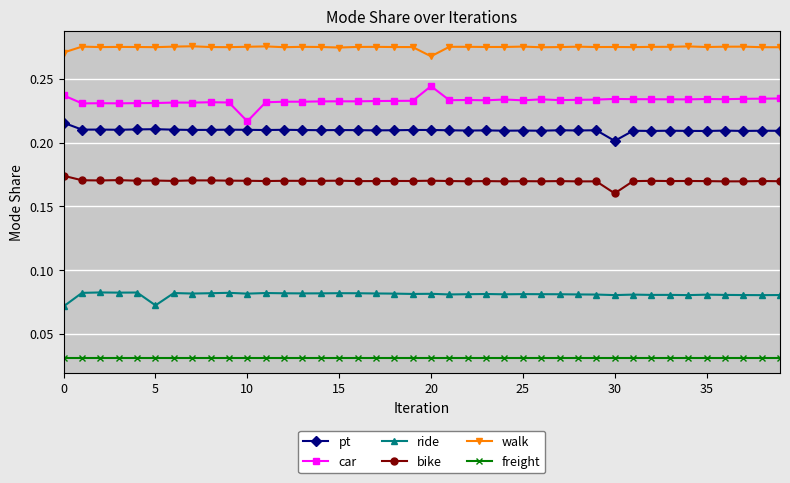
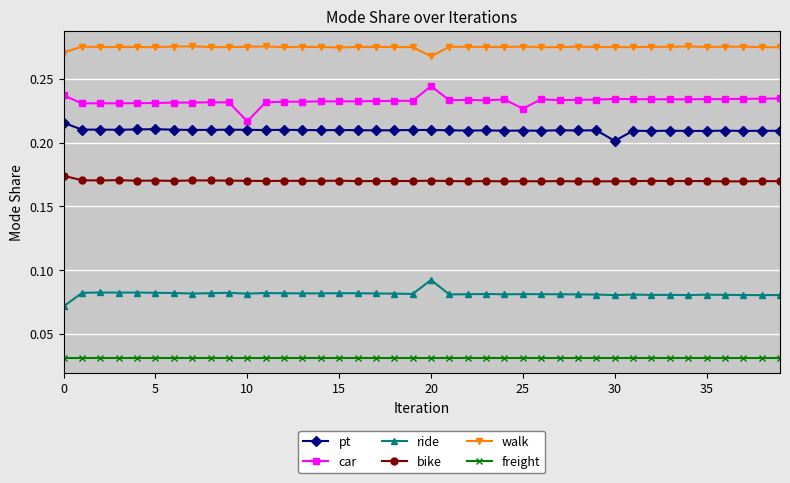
  {
    "pt": {
      "0": 0.216,
      "5": 0.210,
      "10": 0.210,
      "15": 0.210,
      "20": 0.210,
      "25": 0.209,
      "30": 0.201,
      "35": 0.209
    },
    "car": {
      "0": 0.237,
      "5": 0.231,
      "10": 0.217,
      "15": 0.232,
      "20": 0.244,
-     "25": 0.233,
+     "25": 0.227,
      "30": 0.234,
      "35": 0.234
    },
    "ride": {
      "0": 0.072,
-     "5": 0.072,
+     "5": 0.082,
      "10": 0.082,
      "15": 0.082,
-     "20": 0.081,
+     "20": 0.092,
      "25": 0.081,
      "30": 0.080,
      "35": 0.081
    },
    "bike": {
      "0": 0.174,
      "5": 0.170,
      "10": 0.170,
      "15": 0.170,
      "20": 0.170,
      "25": 0.170,
-     "30": 0.160,
+     "30": 0.170,
      "35": 0.170
    },
    "walk": {
      "0": 0.271,
      "5": 0.275,
      "10": 0.275,
      "15": 0.275,
      "20": 0.268,
      "25": 0.275,
      "30": 0.275,
      "35": 0.275
    },
    "freight": {
      "0": 0.031,
      "5": 0.031,
      "10": 0.031,
      "15": 0.031,
      "20": 0.031,
      "25": 0.031,
      "30": 0.031,
      "35": 0.031
    }
  }
